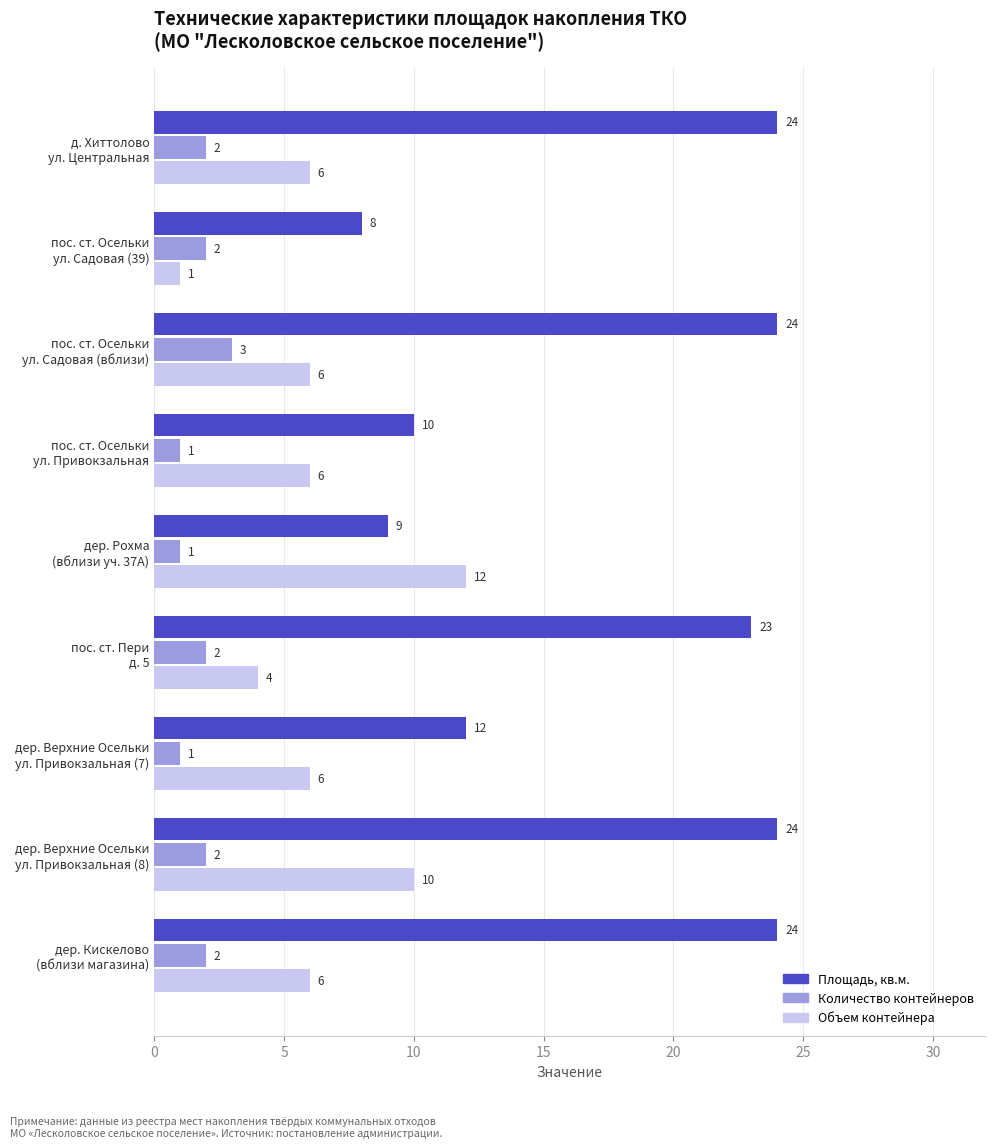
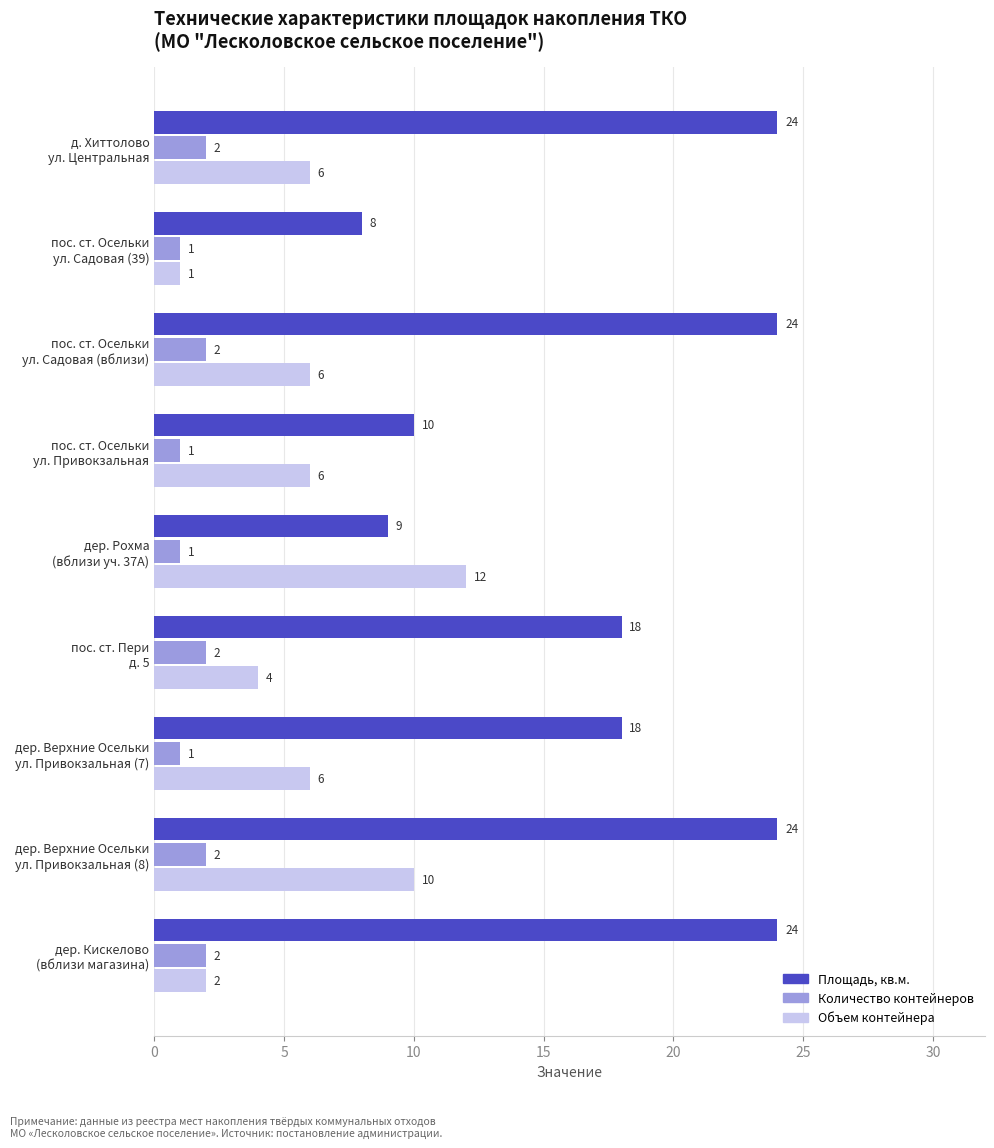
  {
    "Площадь, кв.м.": {
      "д. Хиттолово ул. Центральная": 24,
      "пос. ст. Осельки ул. Садовая (39)": 8,
      "пос. ст. Осельки ул. Садовая (вблизи)": 24,
      "пос. ст. Осельки ул. Привокзальная": 10,
      "дер. Рохма (вблизи уч. 37А)": 9,
-     "пос. ст. Пери д. 5": 23,
-     "дер. Верхние Осельки ул. Привокзальная (7)": 12,
+     "пос. ст. Пери д. 5": 18,
+     "дер. Верхние Осельки ул. Привокзальная (7)": 18,
      "дер. Верхние Осельки ул. Привокзальная (8)": 24,
      "дер. Кискелово (вблизи магазина)": 24
    },
    "Количество контейнеров": {
      "д. Хиттолово ул. Центральная": 2,
-     "пос. ст. Осельки ул. Садовая (39)": 2,
-     "пос. ст. Осельки ул. Садовая (вблизи)": 3,
+     "пос. ст. Осельки ул. Садовая (39)": 1,
+     "пос. ст. Осельки ул. Садовая (вблизи)": 2,
      "пос. ст. Осельки ул. Привокзальная": 1,
      "дер. Рохма (вблизи уч. 37А)": 1,
      "пос. ст. Пери д. 5": 2,
      "дер. Верхние Осельки ул. Привокзальная (7)": 1,
      "дер. Верхние Осельки ул. Привокзальная (8)": 2,
      "дер. Кискелово (вблизи магазина)": 2
    },
    "Объем контейнера": {
      "д. Хиттолово ул. Центральная": 6,
      "пос. ст. Осельки ул. Садовая (39)": 1,
      "пос. ст. Осельки ул. Садовая (вблизи)": 6,
      "пос. ст. Осельки ул. Привокзальная": 6,
      "дер. Рохма (вблизи уч. 37А)": 12,
      "пос. ст. Пери д. 5": 4,
      "дер. Верхние Осельки ул. Привокзальная (7)": 6,
      "дер. Верхние Осельки ул. Привокзальная (8)": 10,
-     "дер. Кискелово (вблизи магазина)": 6
+     "дер. Кискелово (вблизи магазина)": 2
    }
  }
